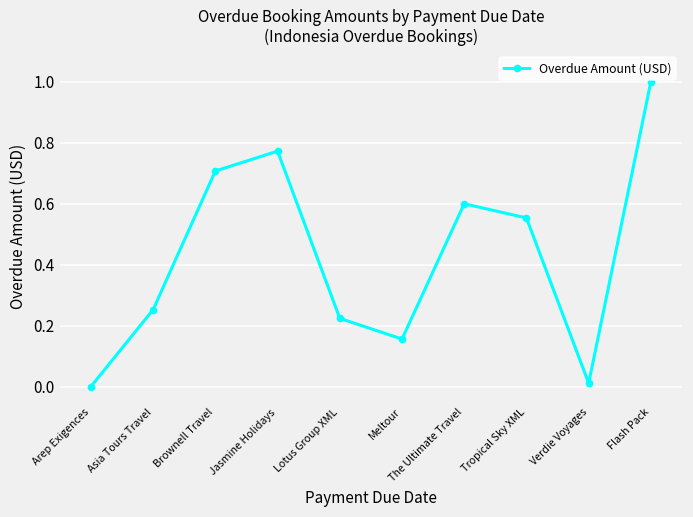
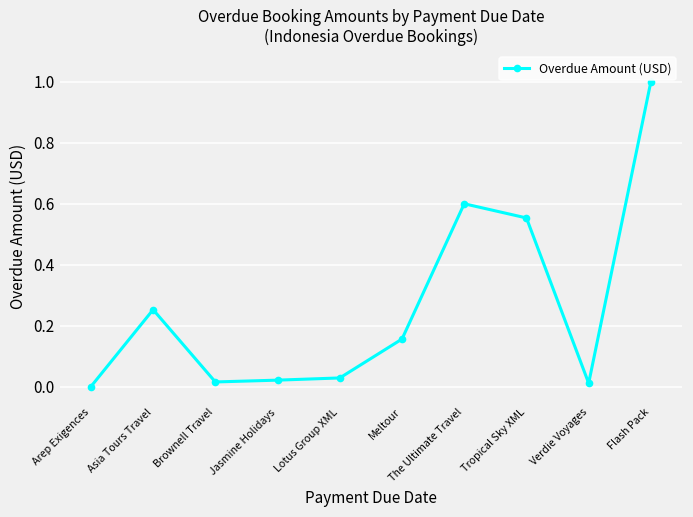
  {
    "Arep Exigences": 0.00,
    "Asia Tours Travel": 0.25,
-   "Brownell Travel": 0.71,
-   "Jasmine Holidays": 0.77,
-   "Lotus Group XML": 0.22,
+   "Brownell Travel": 0.02,
+   "Jasmine Holidays": 0.02,
+   "Lotus Group XML": 0.03,
    "Meltour": 0.16,
    "The Ultimate Travel": 0.60,
    "Tropical Sky XML": 0.55,
    "Verdie Voyages": 0.01,
    "Flash Pack": 1.00
  }
